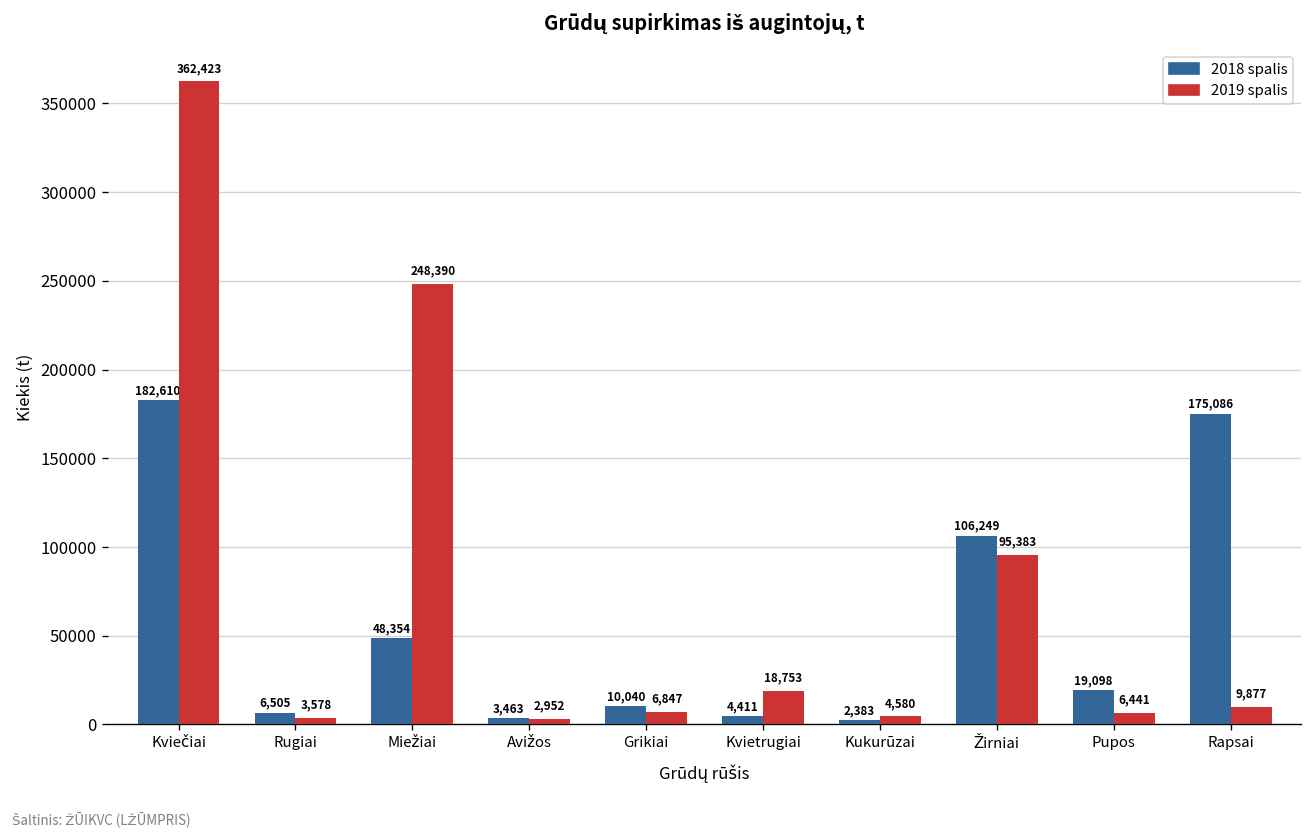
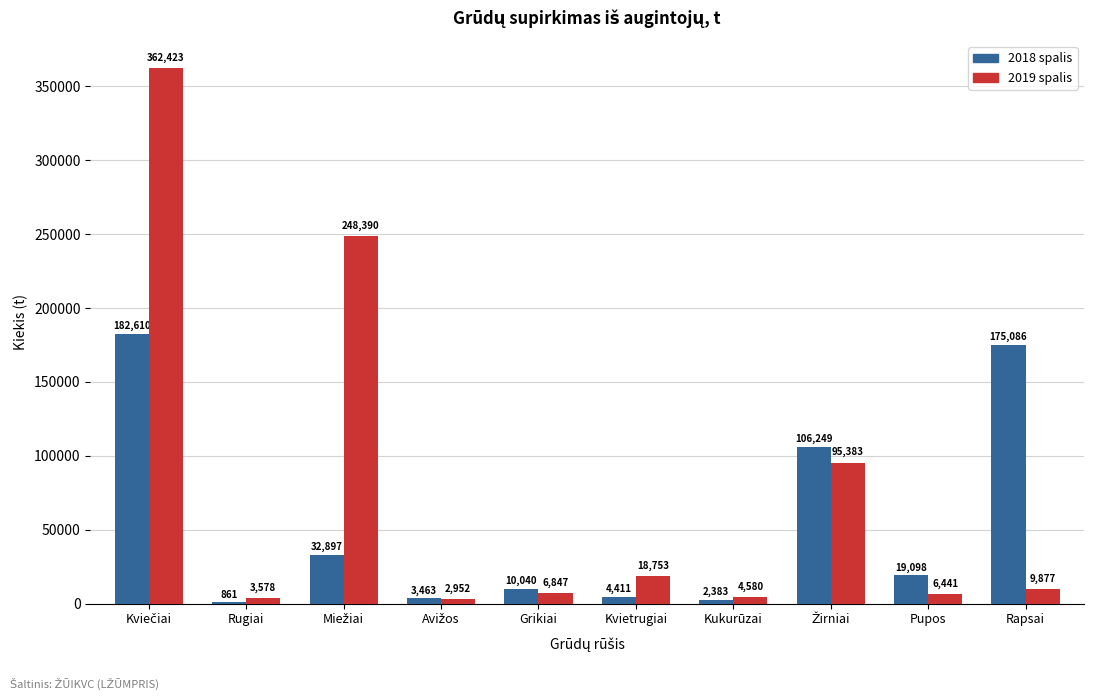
  {
    "2018 spalis": {
      "Kviečiai": "182,610",
-     "Rugiai": "6,505",
-     "Miežiai": "48,354",
+     "Rugiai": "861",
+     "Miežiai": "32,897",
      "Avižos": "3,463",
      "Grikiai": "10,040",
      "Kvietrugiai": "4,411",
      "Kukurūzai": "2,383",
      "Žirniai": "106,249",
      "Pupos": "19,098",
      "Rapsai": "175,086"
    },
    "2019 spalis": {
      "Kviečiai": "362,423",
      "Rugiai": "3,578",
      "Miežiai": "248,390",
      "Avižos": "2,952",
      "Grikiai": "6,847",
      "Kvietrugiai": "18,753",
      "Kukurūzai": "4,580",
      "Žirniai": "95,383",
      "Pupos": "6,441",
      "Rapsai": "9,877"
    }
  }
